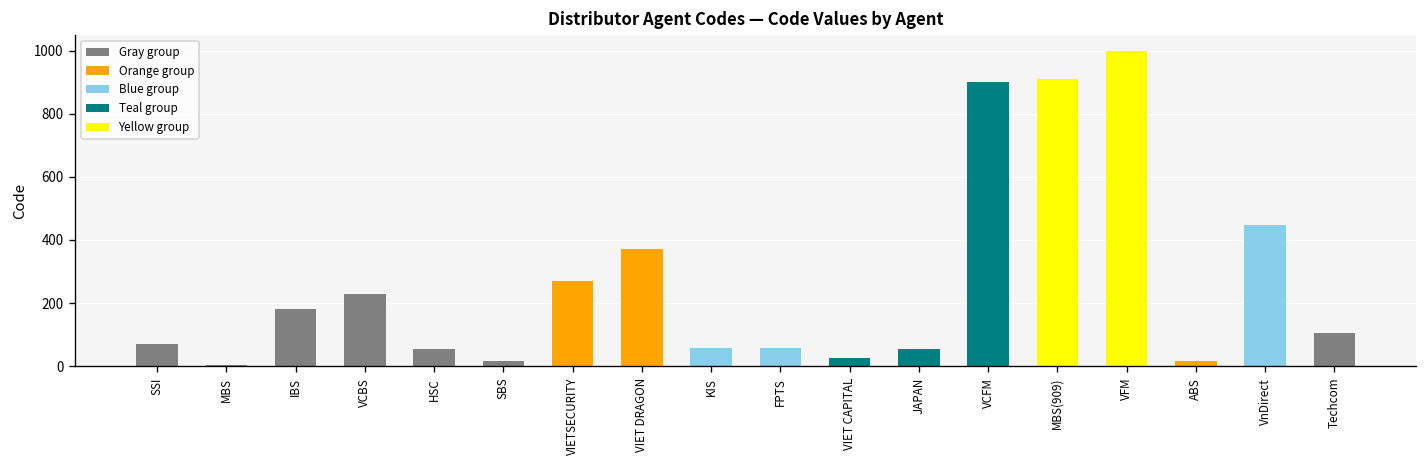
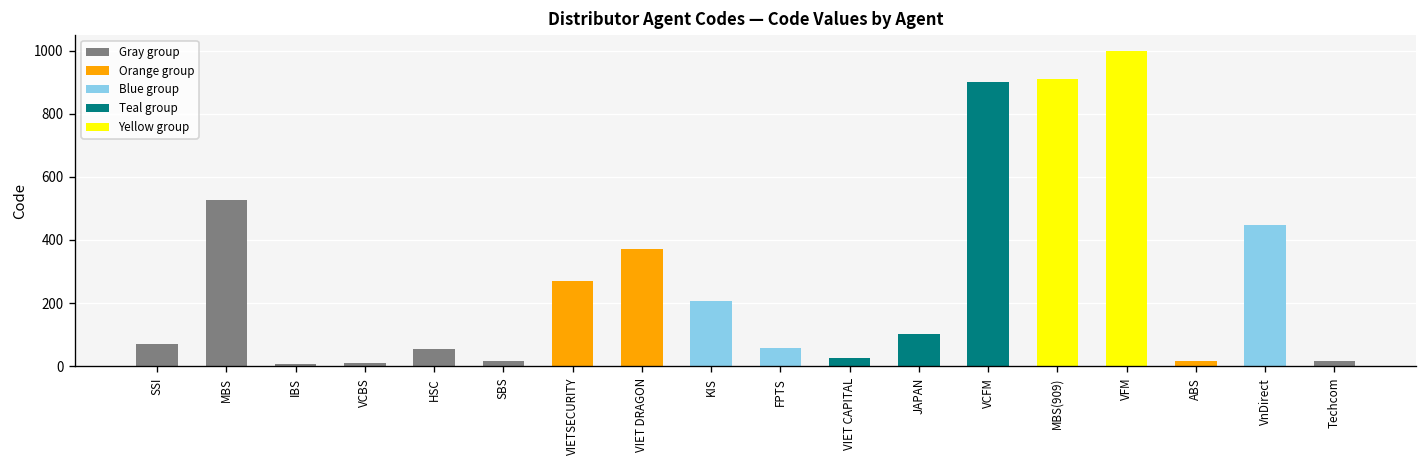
  {
    "SSI": 70,
-   "MBS": 10,
-   "IBS": 180,
-   "VCBS": 230,
+   "MBS": 530,
+   "IBS": 10,
+   "VCBS": 10,
    "HSC": 50,
    "SBS": 20,
    "VIETSECURITY": 270,
    "VIET DRAGON": 370,
-   "KIS": 60,
+   "KIS": 210,
    "FPTS": 60,
    "VIET CAPITAL": 30,
-   "JAPAN": 60,
+   "JAPAN": 100,
    "VCFM": 900,
    "MBS(909)": 910,
    "VFM": 1000,
    "ABS": 20,
    "VnDirect": 450,
-   "Techcom": 110
+   "Techcom": 20
  }
